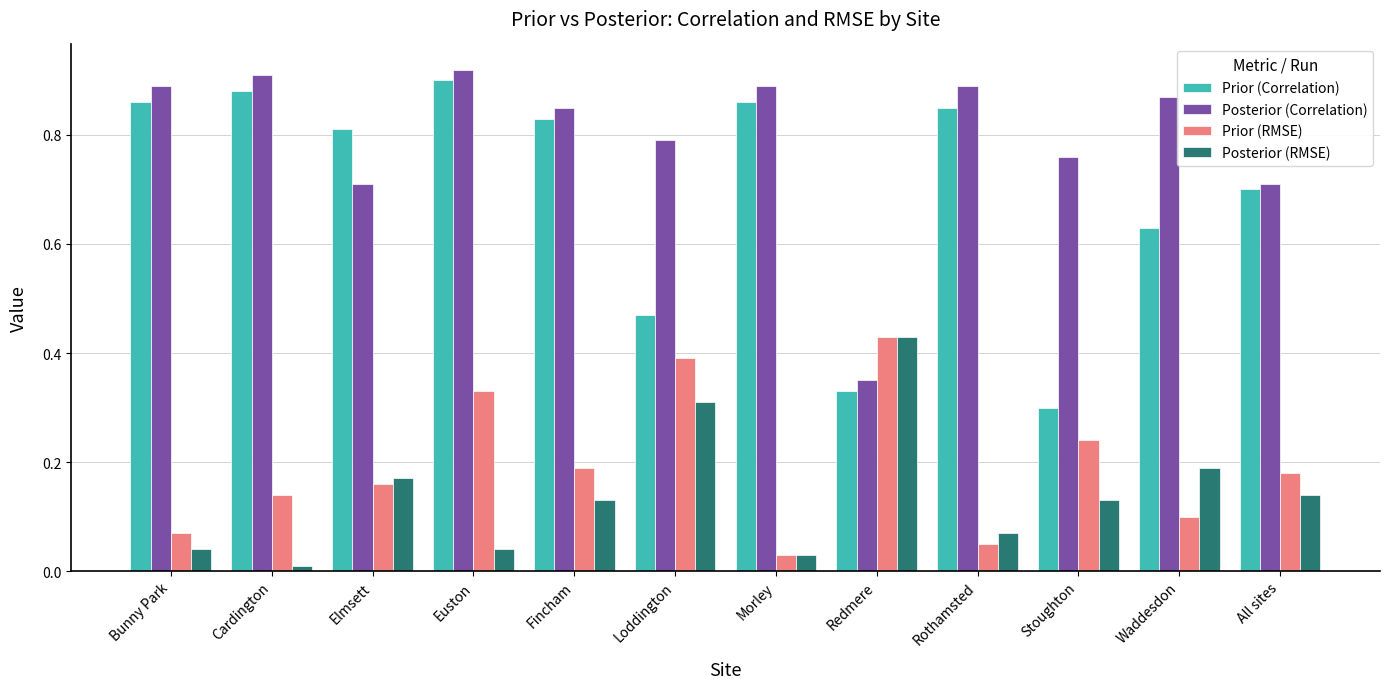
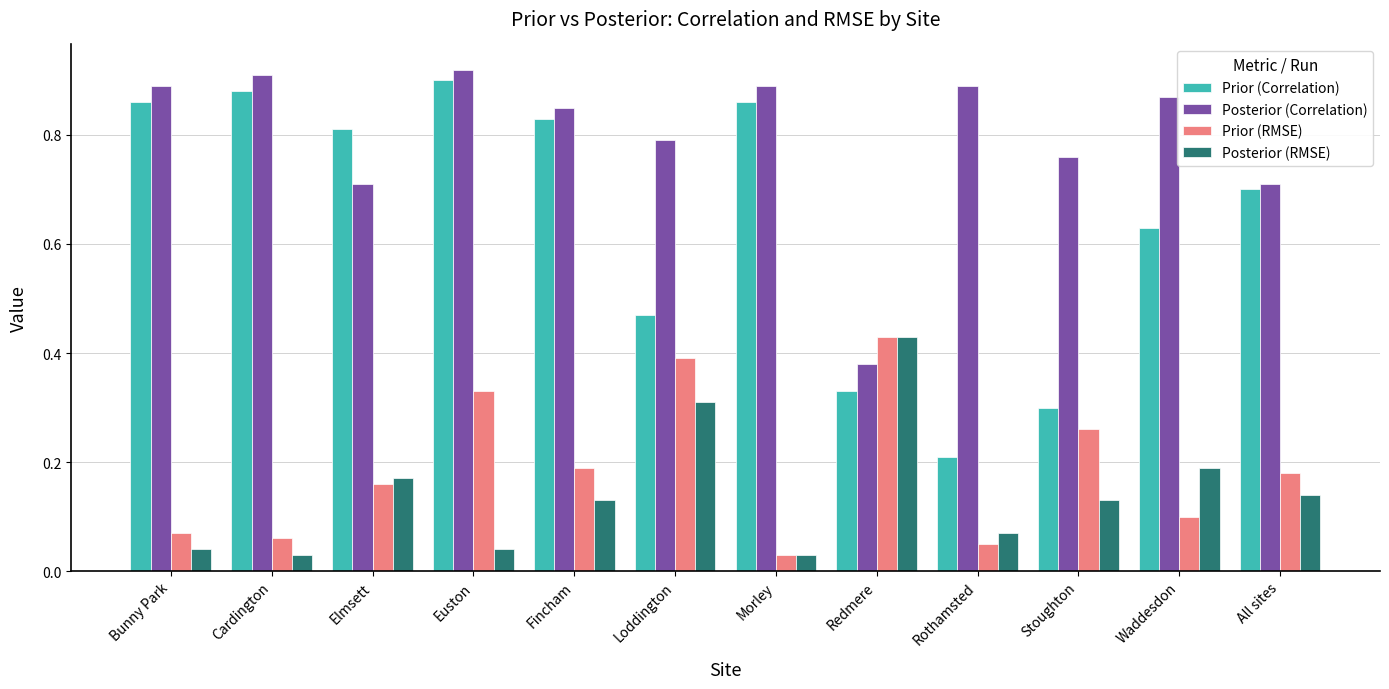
  {
    "Prior (Correlation)": {
      "Bunny Park": 0.86,
      "Cardington": 0.88,
      "Elmsett": 0.81,
      "Euston": 0.90,
      "Fincham": 0.83,
      "Loddington": 0.47,
      "Morley": 0.86,
      "Redmere": 0.33,
-     "Rothamsted": 0.85,
+     "Rothamsted": 0.21,
      "Stoughton": 0.30,
      "Waddesdon": 0.63,
      "All sites": 0.70
    },
    "Posterior (Correlation)": {
      "Bunny Park": 0.89,
      "Cardington": 0.91,
      "Elmsett": 0.71,
      "Euston": 0.92,
      "Fincham": 0.85,
      "Loddington": 0.79,
      "Morley": 0.89,
-     "Redmere": 0.35,
+     "Redmere": 0.38,
      "Rothamsted": 0.89,
      "Stoughton": 0.76,
      "Waddesdon": 0.87,
      "All sites": 0.71
    },
    "Prior (RMSE)": {
      "Bunny Park": 0.07,
-     "Cardington": 0.14,
+     "Cardington": 0.06,
      "Elmsett": 0.16,
      "Euston": 0.33,
      "Fincham": 0.19,
      "Loddington": 0.39,
      "Morley": 0.03,
      "Redmere": 0.43,
      "Rothamsted": 0.05,
-     "Stoughton": 0.24,
+     "Stoughton": 0.26,
      "Waddesdon": 0.10,
      "All sites": 0.18
    },
    "Posterior (RMSE)": {
      "Bunny Park": 0.04,
-     "Cardington": 0.01,
+     "Cardington": 0.03,
      "Elmsett": 0.17,
      "Euston": 0.04,
      "Fincham": 0.13,
      "Loddington": 0.31,
      "Morley": 0.03,
      "Redmere": 0.43,
      "Rothamsted": 0.07,
      "Stoughton": 0.13,
      "Waddesdon": 0.19,
      "All sites": 0.14
    }
  }
